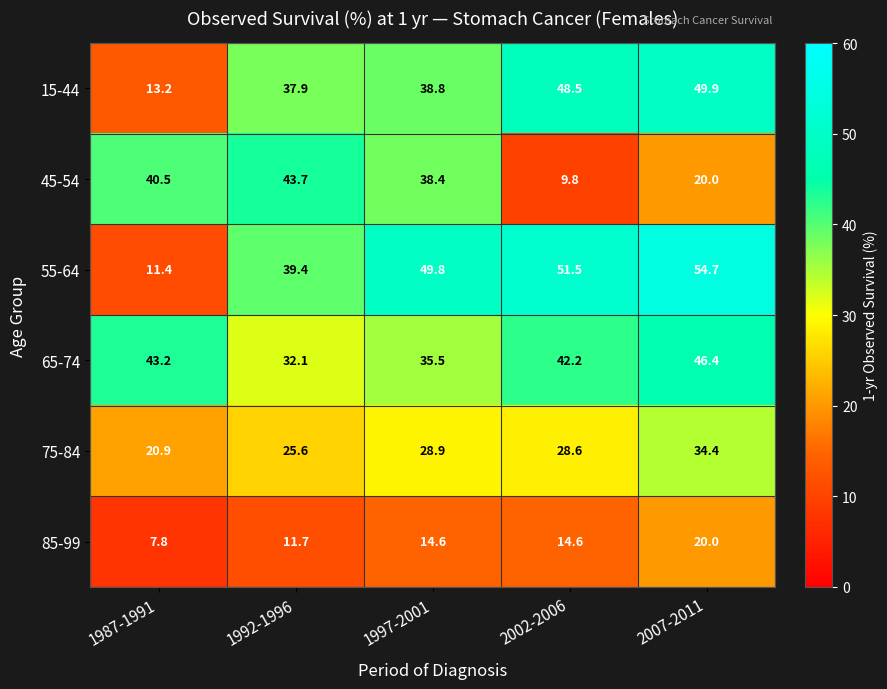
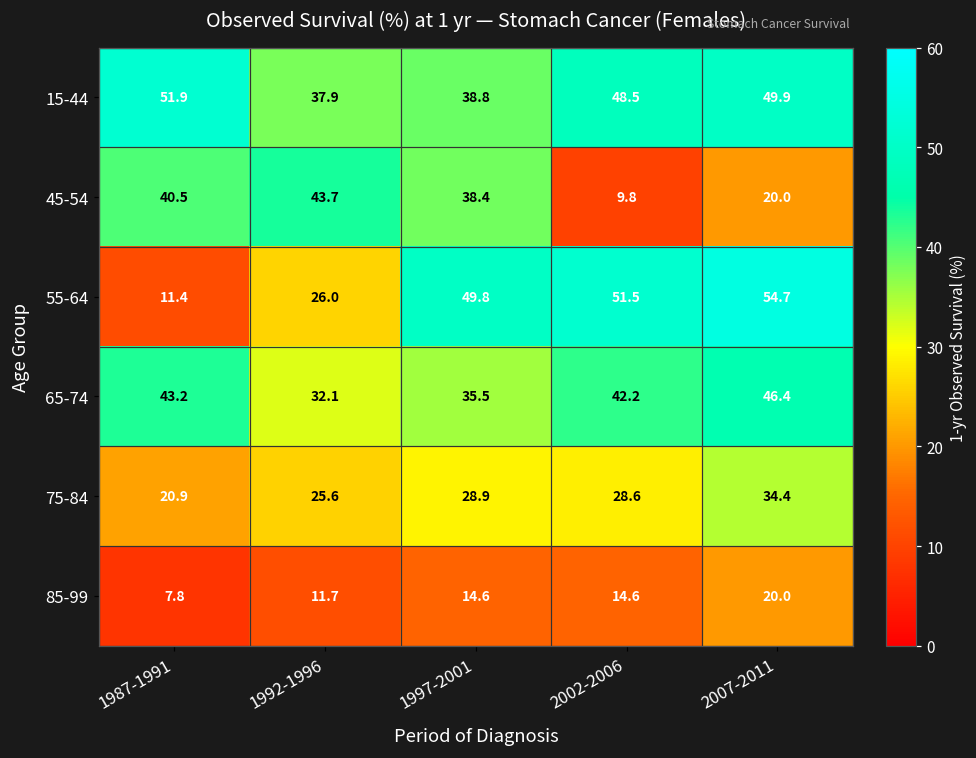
  {
    "15-44": {
-     "1987-1991": 13.2,
+     "1987-1991": 51.9,
      "1992-1996": 37.9,
      "1997-2001": 38.8,
      "2002-2006": 48.5,
      "2007-2011": 49.9
    },
    "45-54": {
      "1987-1991": 40.5,
      "1992-1996": 43.7,
      "1997-2001": 38.4,
      "2002-2006": 9.8,
      "2007-2011": 20.0
    },
    "55-64": {
      "1987-1991": 11.4,
-     "1992-1996": 39.4,
+     "1992-1996": 26.0,
      "1997-2001": 49.8,
      "2002-2006": 51.5,
      "2007-2011": 54.7
    },
    "65-74": {
      "1987-1991": 43.2,
      "1992-1996": 32.1,
      "1997-2001": 35.5,
      "2002-2006": 42.2,
      "2007-2011": 46.4
    },
    "75-84": {
      "1987-1991": 20.9,
      "1992-1996": 25.6,
      "1997-2001": 28.9,
      "2002-2006": 28.6,
      "2007-2011": 34.4
    },
    "85-99": {
      "1987-1991": 7.8,
      "1992-1996": 11.7,
      "1997-2001": 14.6,
      "2002-2006": 14.6,
      "2007-2011": 20.0
    }
  }
